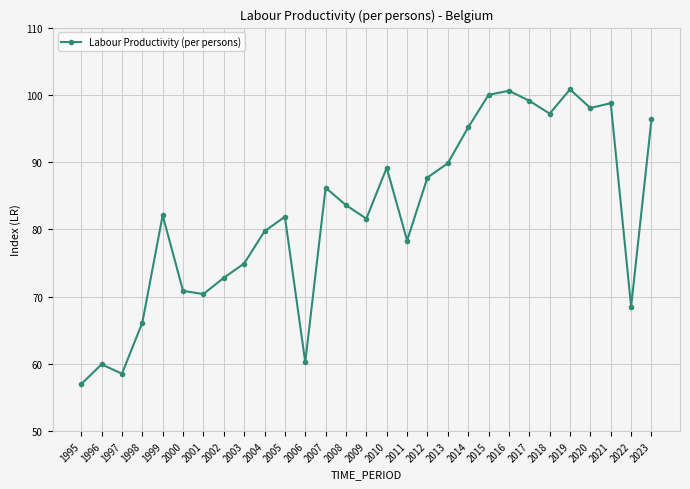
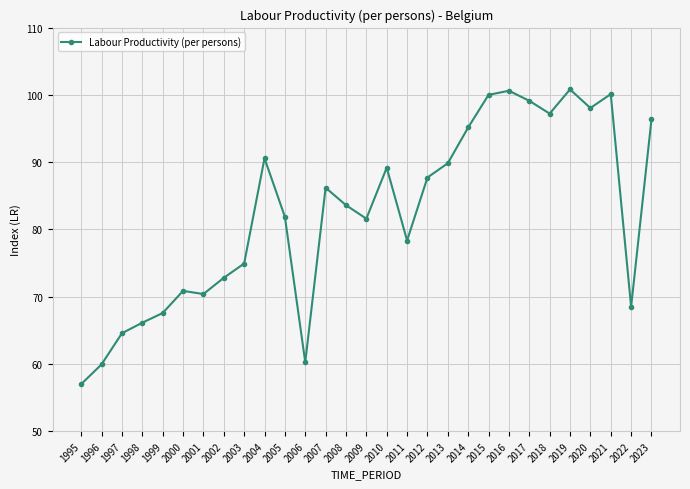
  {
    "1995": 57,
    "1996": 60,
-   "1997": 59,
+   "1997": 65,
    "1998": 66,
-   "1999": 82,
+   "1999": 68,
    "2000": 71,
    "2001": 70,
    "2002": 73,
    "2003": 75,
-   "2004": 80,
+   "2004": 91,
    "2005": 82,
    "2006": 60,
    "2007": 86,
    "2008": 84,
    "2009": 82,
    "2010": 89,
    "2011": 78,
    "2012": 88,
    "2013": 90,
    "2014": 95,
    "2015": 100,
    "2016": 101,
    "2017": 99,
    "2018": 97,
    "2019": 101,
    "2020": 98,
-   "2021": 99,
+   "2021": 100,
    "2022": 68,
    "2023": 96
  }
